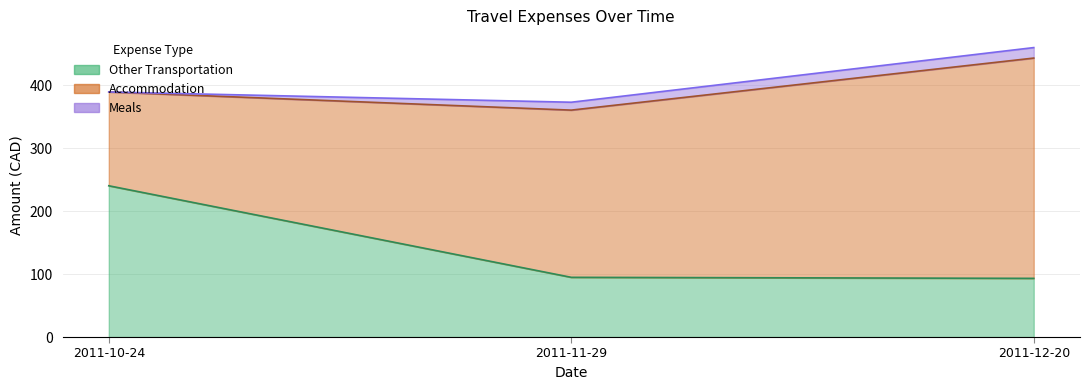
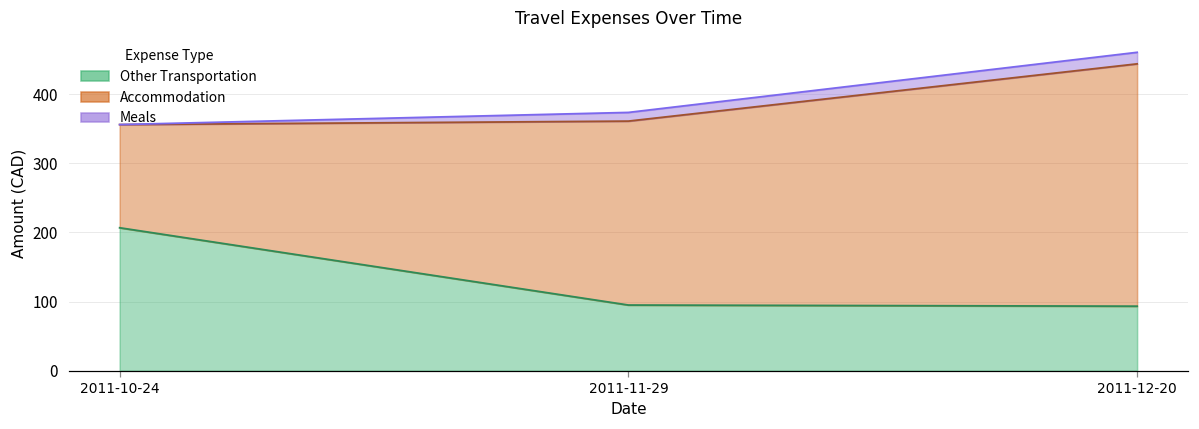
  {
    "Other Transportation": {
-     "2011-10-24": 240,
+     "2011-10-24": 210,
      "2011-11-29": 90,
      "2011-12-20": 90
    },
    "Accommodation": {
      "2011-11-29": 270,
      "2011-12-20": 350
    },
    "Meals": {
      "2011-11-29": 10,
      "2011-12-20": 20
    }
  }
